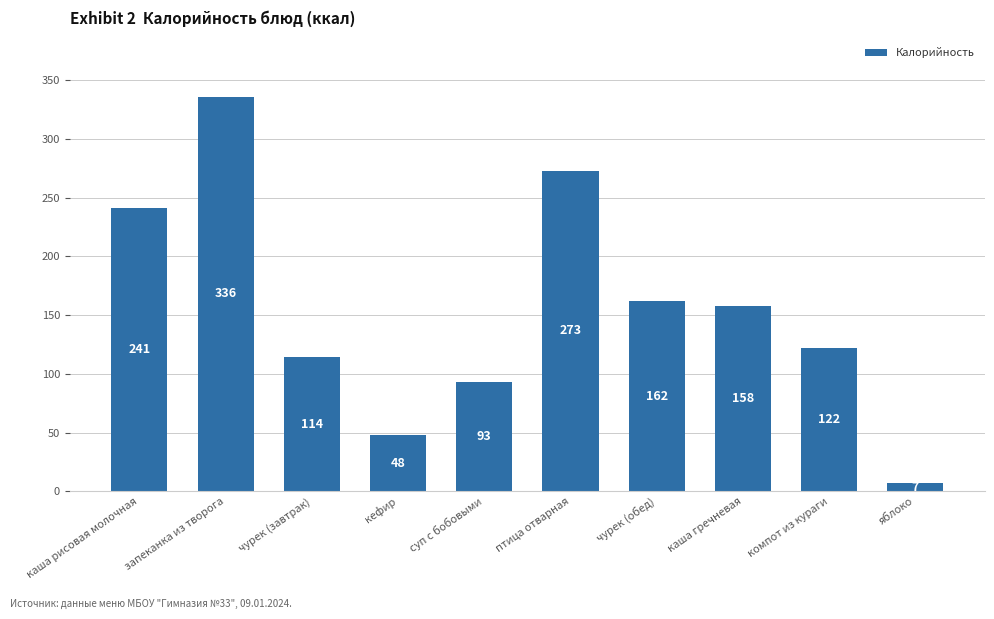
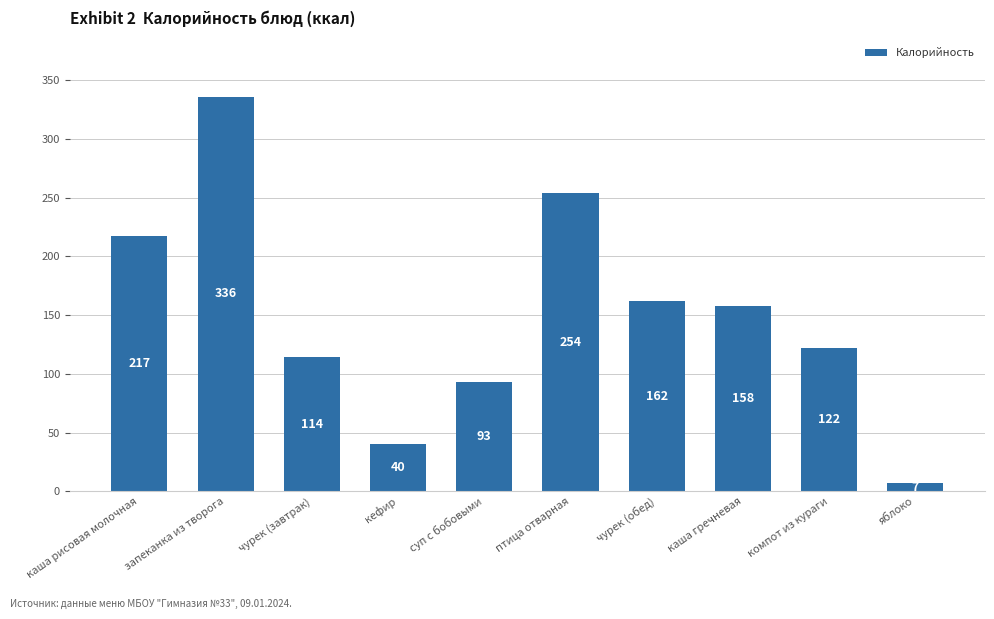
  {
-   "каша рисовая молочная": 241,
+   "каша рисовая молочная": 217,
    "запеканка из творога": 336,
    "чурек (завтрак)": 114,
-   "кефир": 48,
+   "кефир": 40,
    "суп с бобовыми": 93,
-   "птица отварная": 273,
+   "птица отварная": 254,
    "чурек (обед)": 162,
    "каша гречневая": 158,
    "компот из кураги": 122,
    "яблоко": 7
  }
